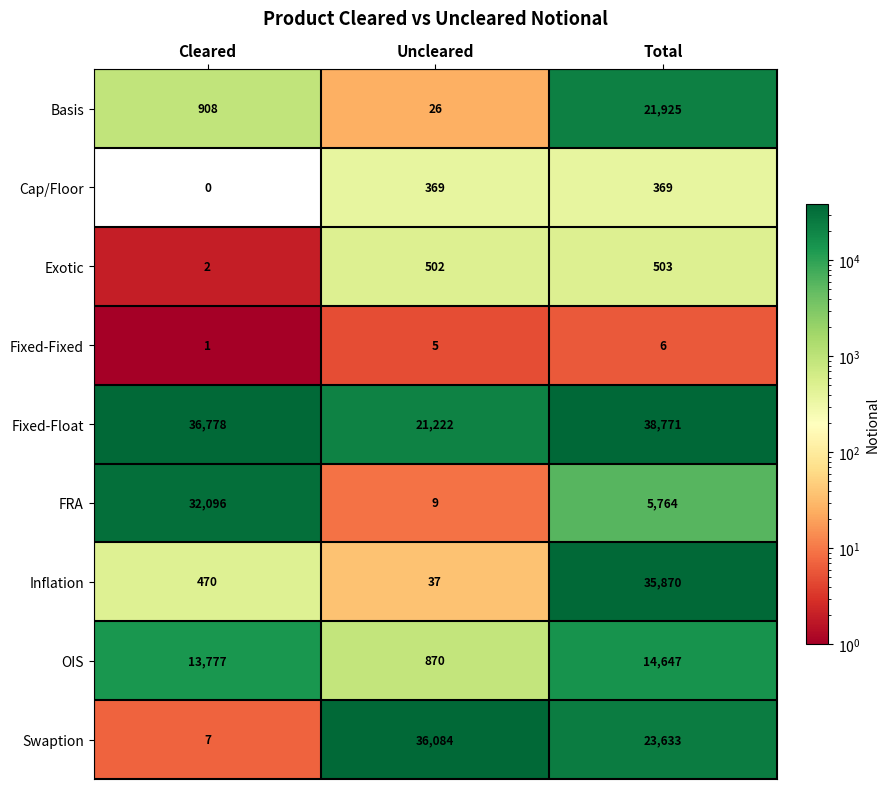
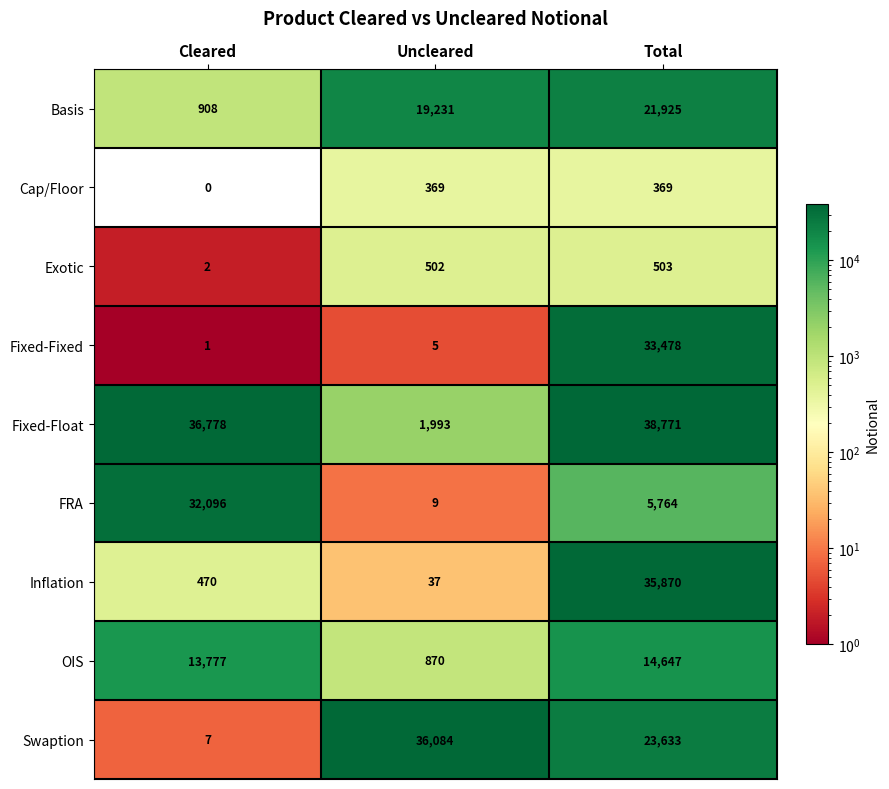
  {
    "Basis": {
      "Cleared": "908",
-     "Uncleared": "26",
+     "Uncleared": "19,231",
      "Total": "21,925"
    },
    "Cap/Floor": {
      "Cleared": "0",
      "Uncleared": "369",
      "Total": "369"
    },
    "Exotic": {
      "Cleared": "2",
      "Uncleared": "502",
      "Total": "503"
    },
    "Fixed-Fixed": {
      "Cleared": "1",
      "Uncleared": "5",
-     "Total": "6"
+     "Total": "33,478"
    },
    "Fixed-Float": {
      "Cleared": "36,778",
-     "Uncleared": "21,222",
+     "Uncleared": "1,993",
      "Total": "38,771"
    },
    "FRA": {
      "Cleared": "32,096",
      "Uncleared": "9",
      "Total": "5,764"
    },
    "Inflation": {
      "Cleared": "470",
      "Uncleared": "37",
      "Total": "35,870"
    },
    "OIS": {
      "Cleared": "13,777",
      "Uncleared": "870",
      "Total": "14,647"
    },
    "Swaption": {
      "Cleared": "7",
      "Uncleared": "36,084",
      "Total": "23,633"
    }
  }
